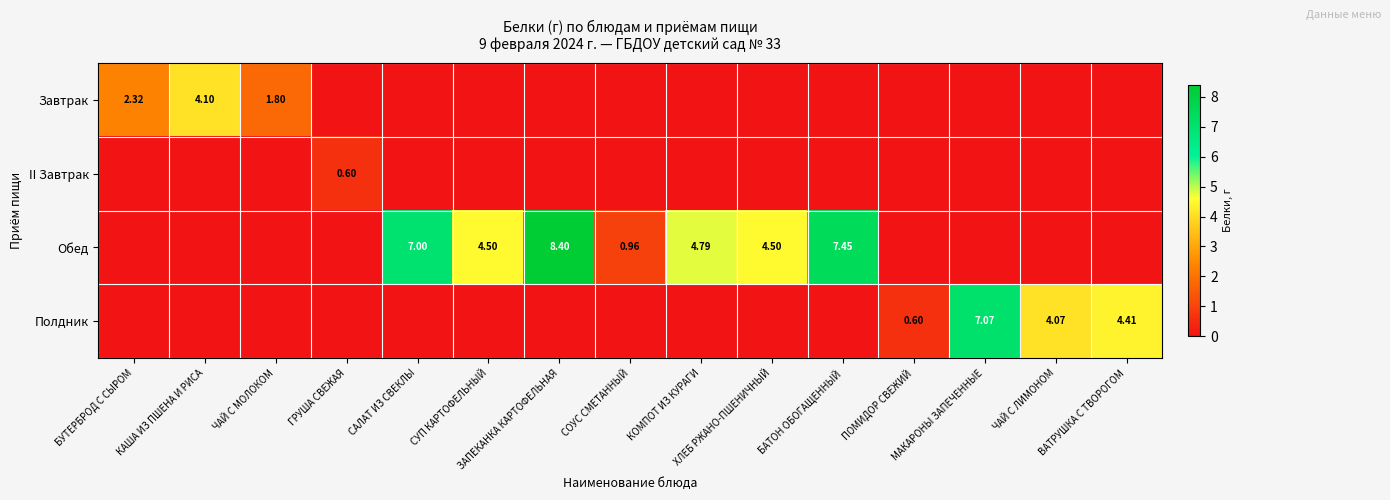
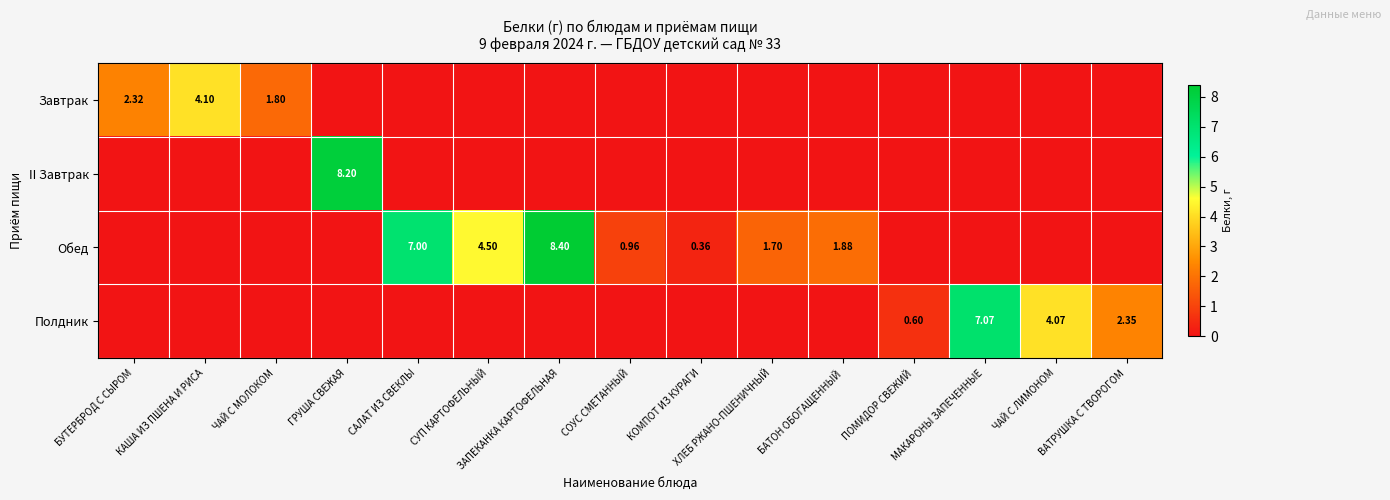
  {
    "Завтрак": {
      "БУТЕРБРОД С СЫРОМ": 2.32,
      "КАША ИЗ ПШЕНА И РИСА": 4.10,
      "ЧАЙ С МОЛОКОМ": 1.80
    },
    "II Завтрак": {
-     "ГРУША СВЕЖАЯ": 0.60
+     "ГРУША СВЕЖАЯ": 8.20
    },
    "Обед": {
      "САЛАТ ИЗ СВЕКЛЫ": 7.00,
      "СУП КАРТОФЕЛЬНЫЙ": 4.50,
      "ЗАПЕКАНКА КАРТОФЕЛЬНАЯ": 8.40,
      "СОУС СМЕТАННЫЙ": 0.96,
-     "КОМПОТ ИЗ КУРАГИ": 4.79,
-     "ХЛЕБ РЖАНО-ПШЕНИЧНЫЙ": 4.50,
-     "БАТОН ОБОГАЩЕННЫЙ": 7.45
+     "КОМПОТ ИЗ КУРАГИ": 0.36,
+     "ХЛЕБ РЖАНО-ПШЕНИЧНЫЙ": 1.70,
+     "БАТОН ОБОГАЩЕННЫЙ": 1.88
    },
    "Полдник": {
      "ПОМИДОР СВЕЖИЙ": 0.60,
      "МАКАРОНЫ ЗАПЕЧЕННЫЕ": 7.07,
      "ЧАЙ С ЛИМОНОМ": 4.07,
-     "ВАТРУШКА С ТВОРОГОМ": 4.41
+     "ВАТРУШКА С ТВОРОГОМ": 2.35
    }
  }
